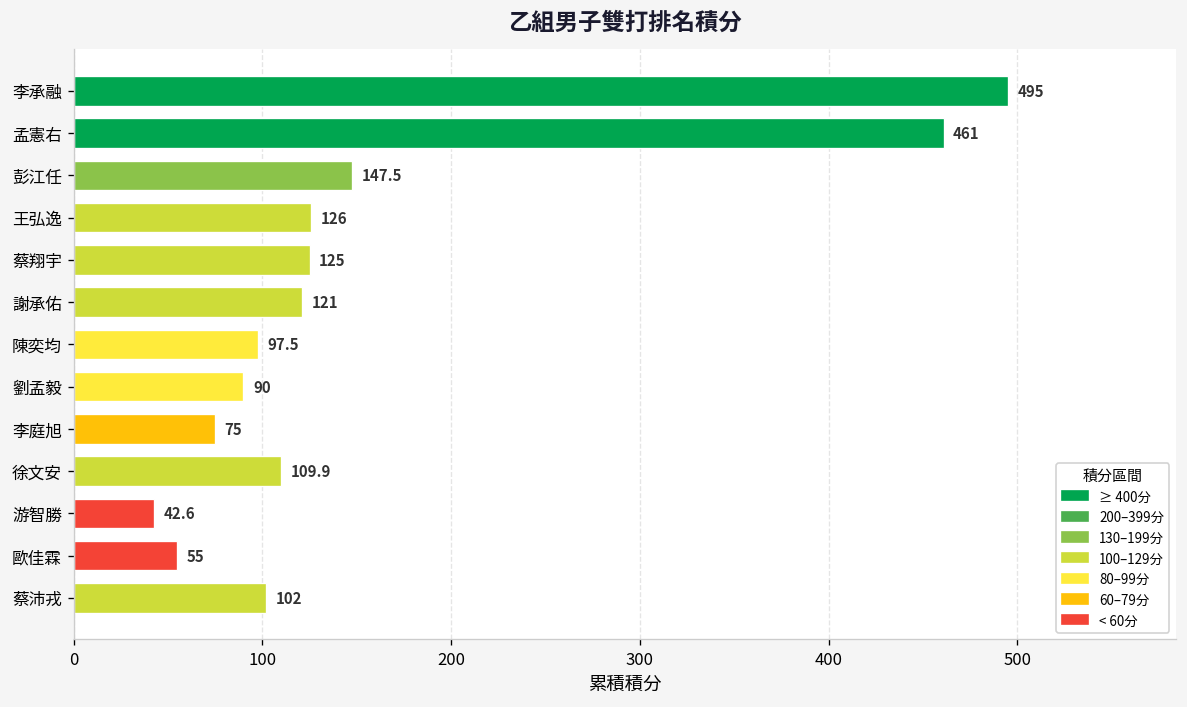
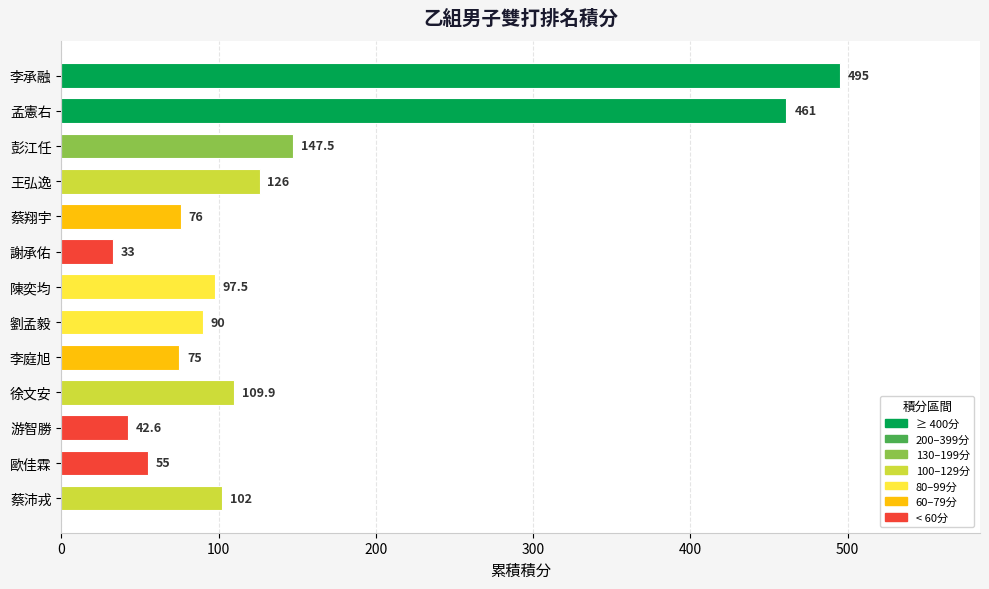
  {
    "李承融": 495,
    "孟憲右": 461,
    "彭江任": 147.5,
    "王弘逸": 126,
-   "蔡翔宇": 125,
-   "謝承佑": 121,
+   "蔡翔宇": 76,
+   "謝承佑": 33,
    "陳奕均": 97.5,
    "劉孟毅": 90,
    "李庭旭": 75,
    "徐文安": 109.9,
    "游智勝": 42.6,
    "歐佳霖": 55,
    "蔡沛戎": 102
  }
